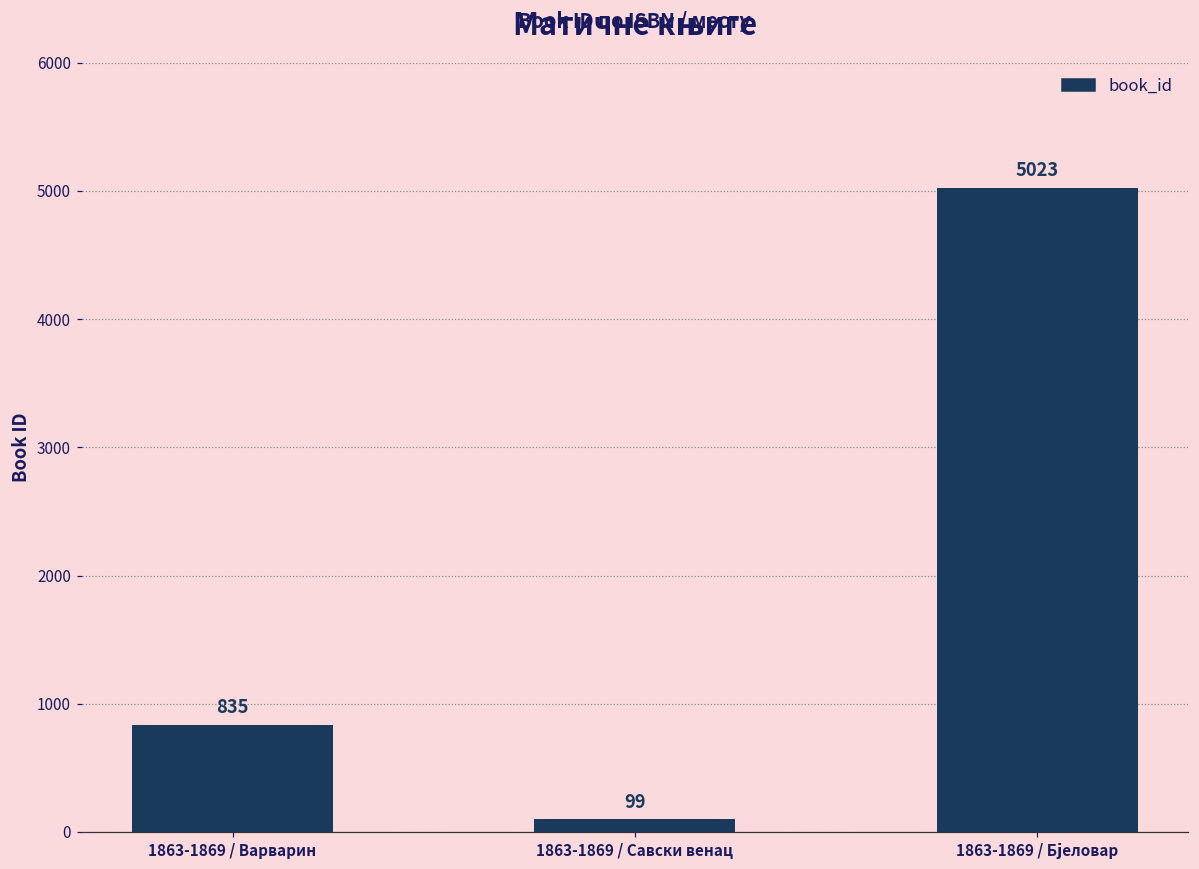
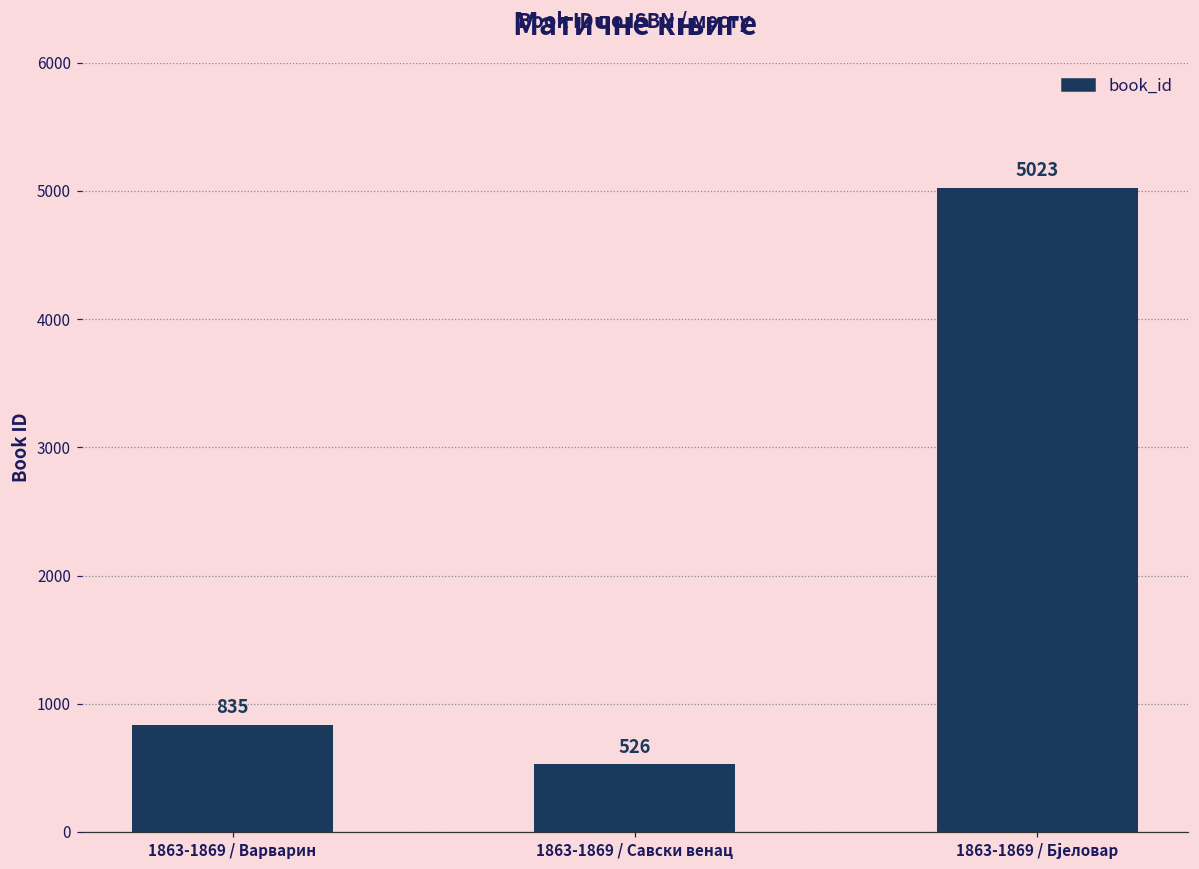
  {
    "1863-1869 / Варварин": 835,
-   "1863-1869 / Савски венац": 99,
+   "1863-1869 / Савски венац": 526,
    "1863-1869 / Бјеловар": 5023
  }
